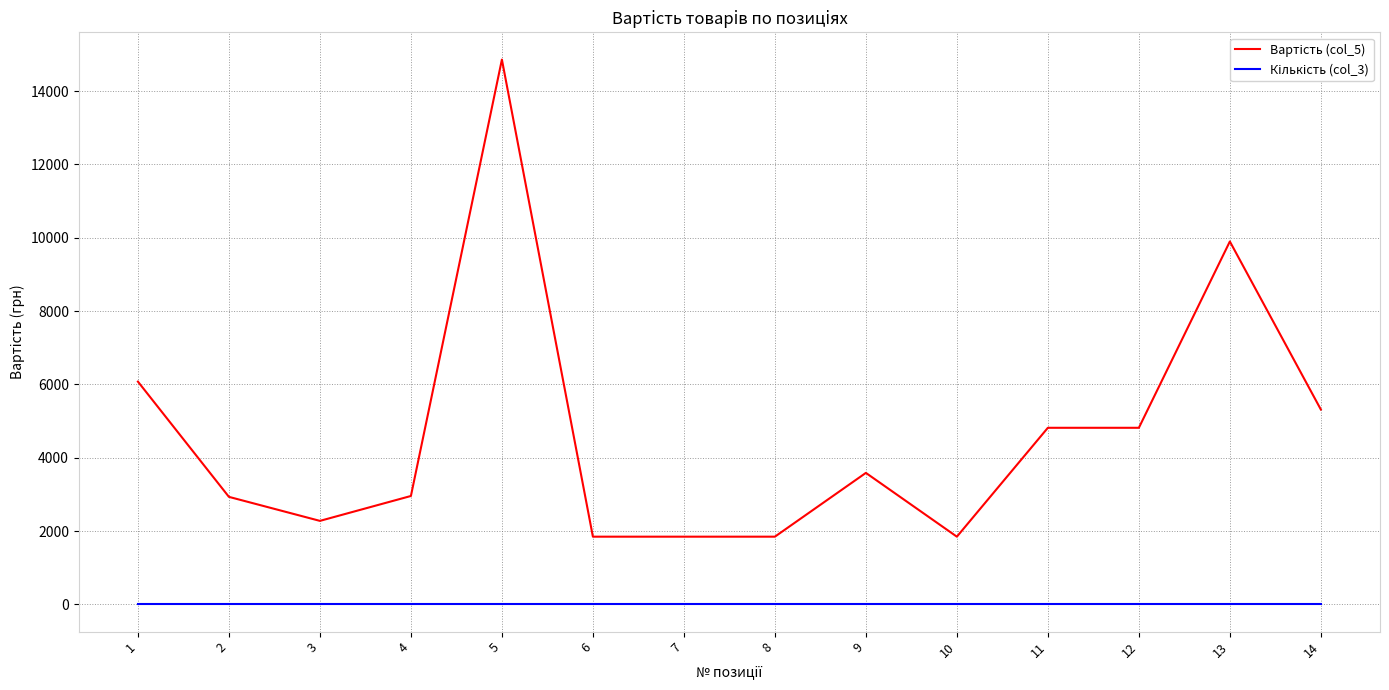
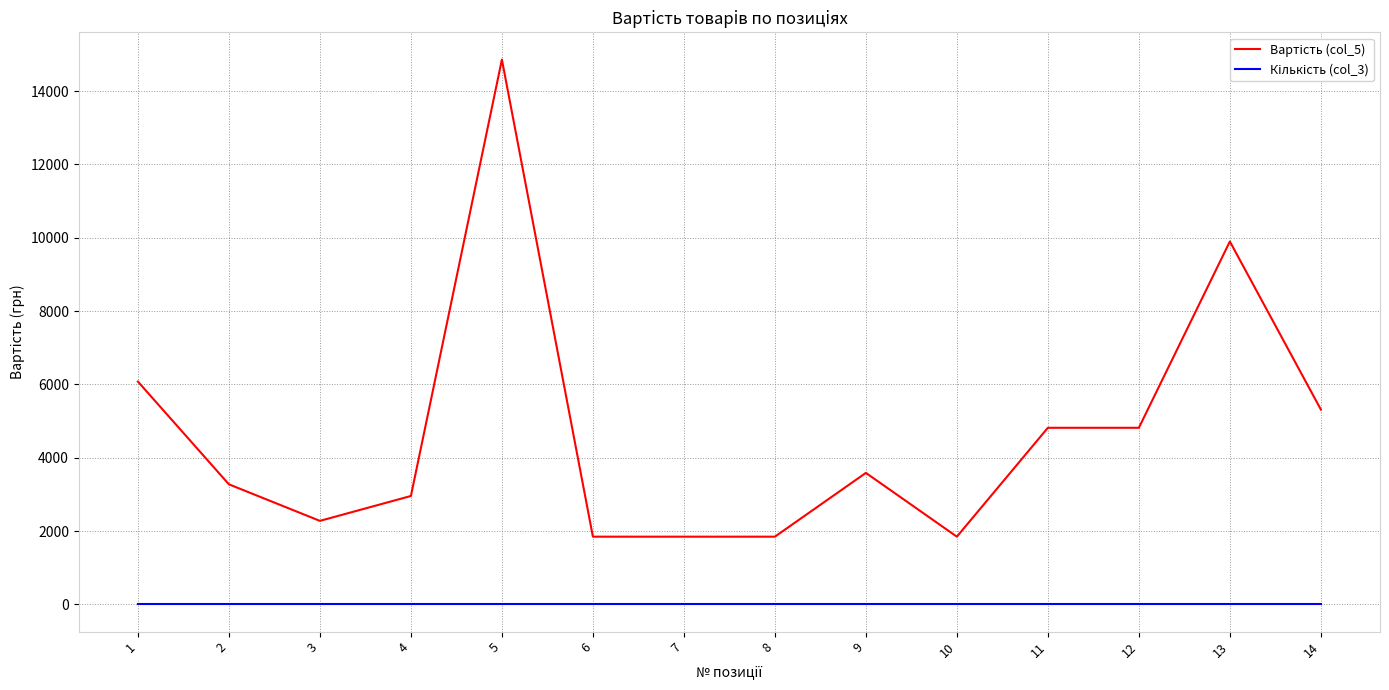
  {
    "Вартість (col_5)": {
      "1": 6100,
-     "2": 2900,
+     "2": 3300,
      "3": 2300,
      "4": 3000,
      "5": 14900,
      "6": 1800,
      "7": 1800,
      "8": 1800,
      "9": 3600,
      "10": 1800,
      "11": 4800,
      "12": 4800,
      "13": 9900,
      "14": 5300
    },
    "Кількість (col_3)": {
      "1": 0,
      "2": 0,
      "3": 0,
      "4": 0,
      "5": 0,
      "6": 0,
      "7": 0,
      "8": 0,
      "9": 0,
      "10": 0,
      "11": 0,
      "12": 0,
      "13": 0,
      "14": 0
    }
  }
